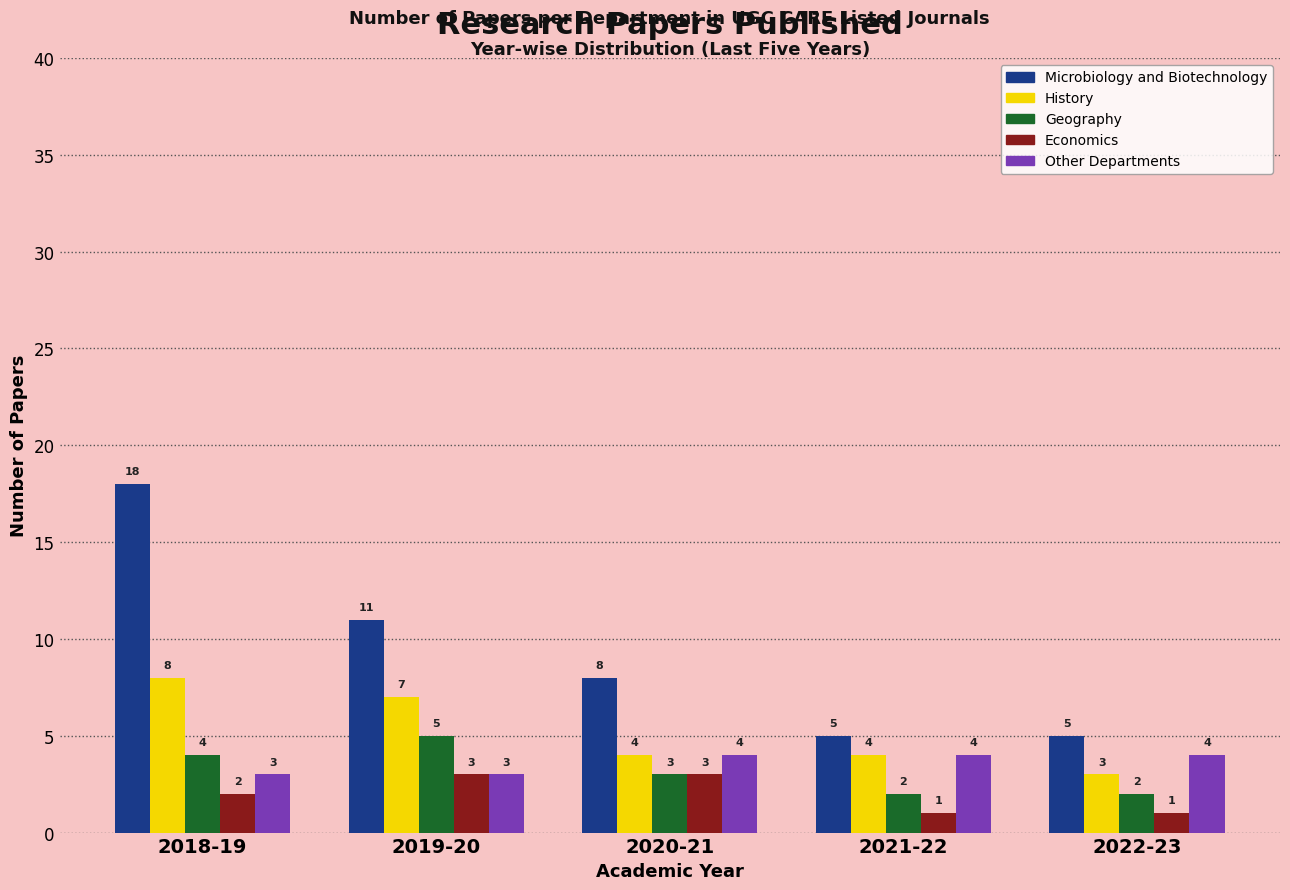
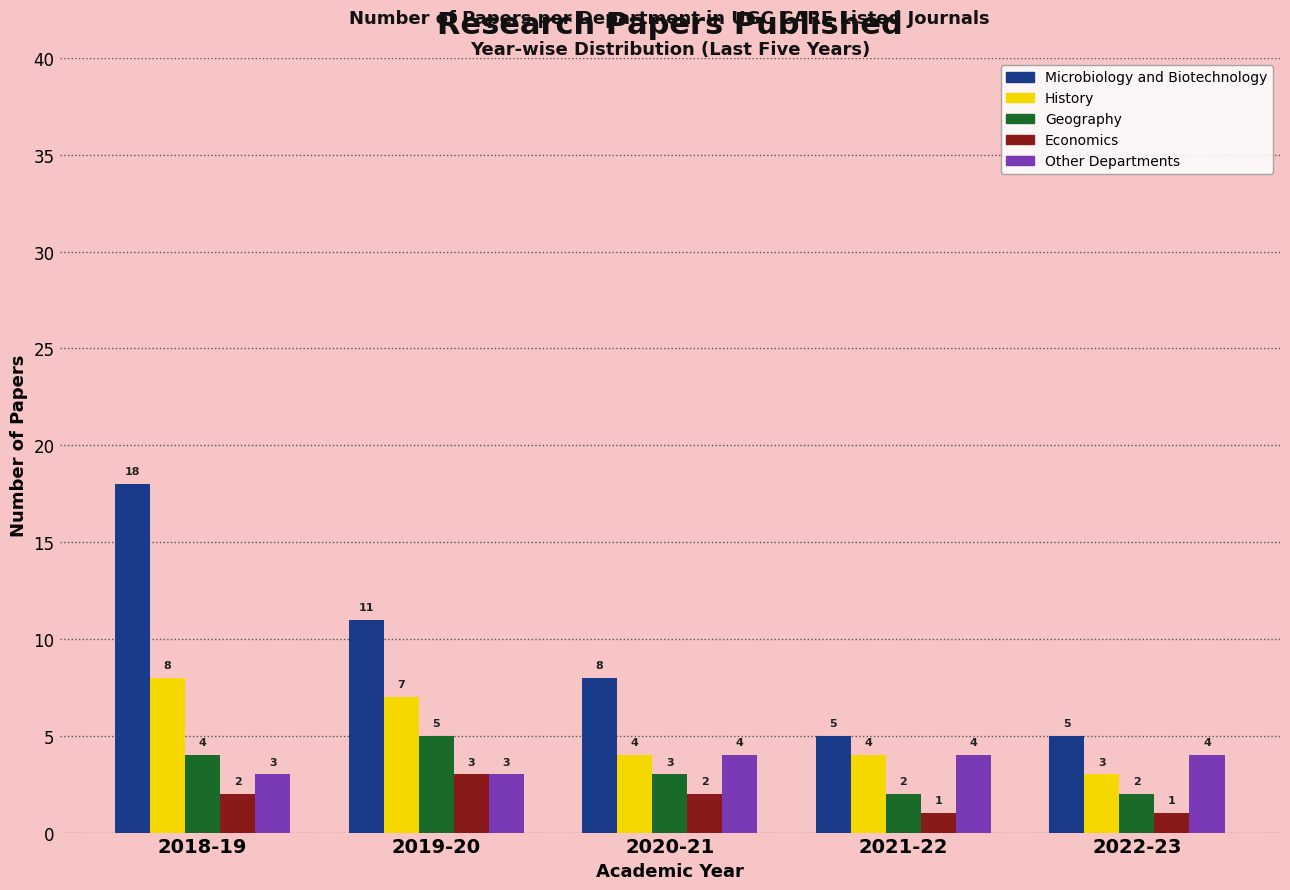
  {
    "Microbiology and Biotechnology": {
      "2018-19": 18,
      "2019-20": 11,
      "2020-21": 8,
      "2021-22": 5,
      "2022-23": 5
    },
    "History": {
      "2018-19": 8,
      "2019-20": 7,
      "2020-21": 4,
      "2021-22": 4,
      "2022-23": 3
    },
    "Geography": {
      "2018-19": 4,
      "2019-20": 5,
      "2020-21": 3,
      "2021-22": 2,
      "2022-23": 2
    },
    "Economics": {
      "2018-19": 2,
      "2019-20": 3,
-     "2020-21": 3,
+     "2020-21": 2,
      "2021-22": 1,
      "2022-23": 1
    },
    "Other Departments": {
      "2018-19": 3,
      "2019-20": 3,
      "2020-21": 4,
      "2021-22": 4,
      "2022-23": 4
    }
  }
